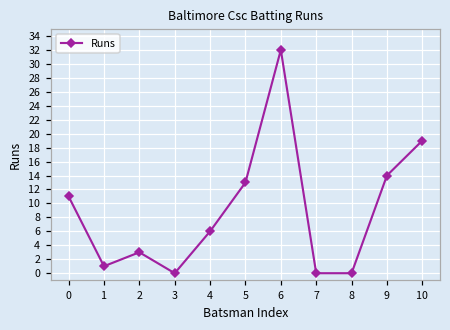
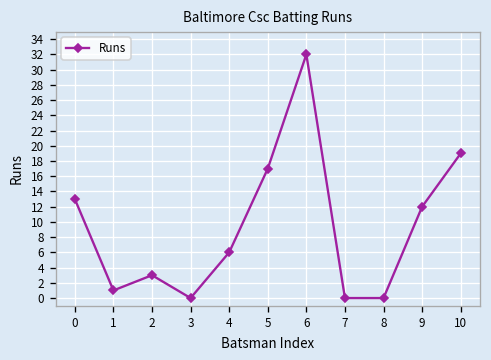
  {
-   "0": 11,
+   "0": 13,
    "1": 1,
    "2": 3,
    "3": 0,
    "4": 6,
-   "5": 13,
+   "5": 17,
    "6": 32,
    "7": 0,
    "8": 0,
-   "9": 14,
+   "9": 12,
    "10": 19
  }
